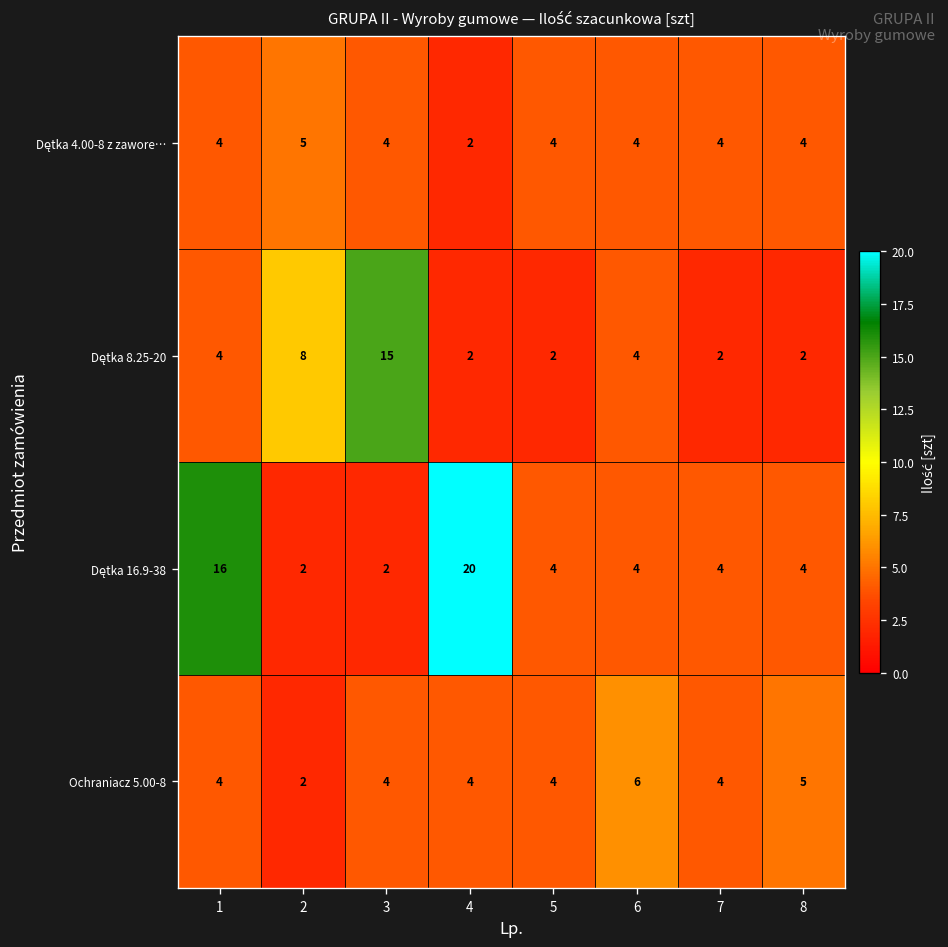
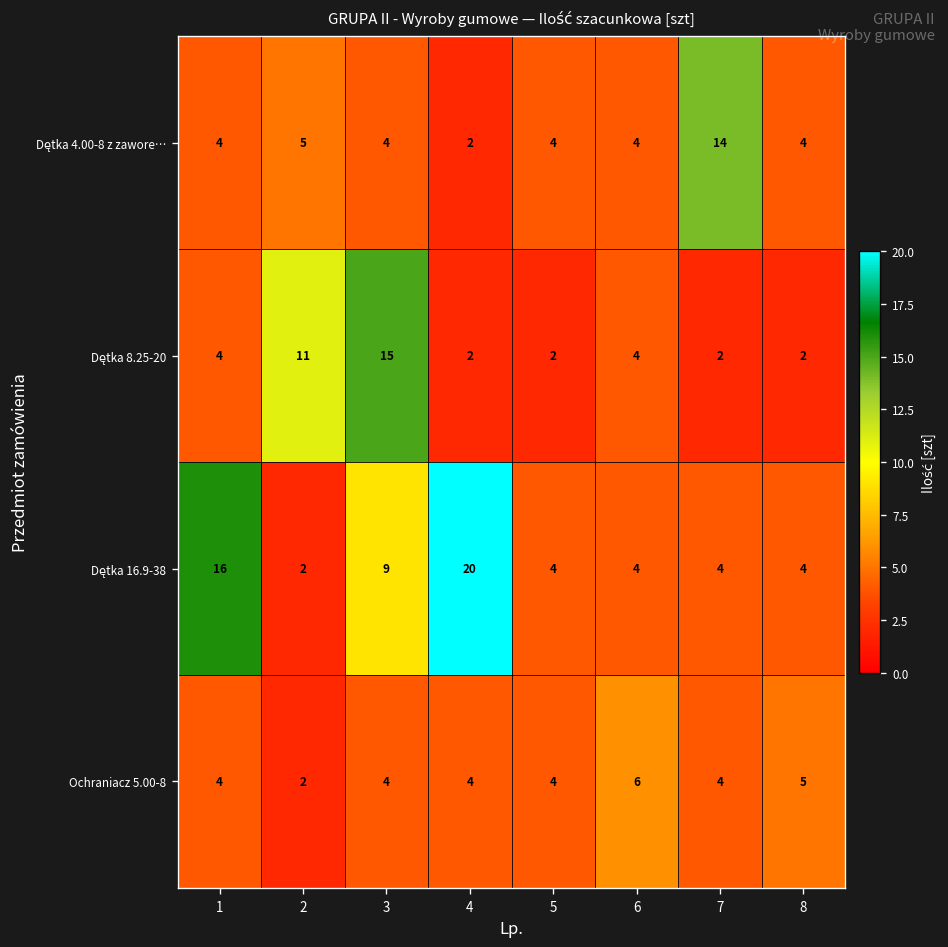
  {
    "Dętka 4.00-8 z zawore…": {
      "1": 4,
      "2": 5,
      "3": 4,
      "4": 2,
      "5": 4,
      "6": 4,
-     "7": 4,
+     "7": 14,
      "8": 4
    },
    "Dętka 8.25-20": {
      "1": 4,
-     "2": 8,
+     "2": 11,
      "3": 15,
      "4": 2,
      "5": 2,
      "6": 4,
      "7": 2,
      "8": 2
    },
    "Dętka 16.9-38": {
      "1": 16,
      "2": 2,
-     "3": 2,
+     "3": 9,
      "4": 20,
      "5": 4,
      "6": 4,
      "7": 4,
      "8": 4
    },
    "Ochraniacz 5.00-8": {
      "1": 4,
      "2": 2,
      "3": 4,
      "4": 4,
      "5": 4,
      "6": 6,
      "7": 4,
      "8": 5
    }
  }
